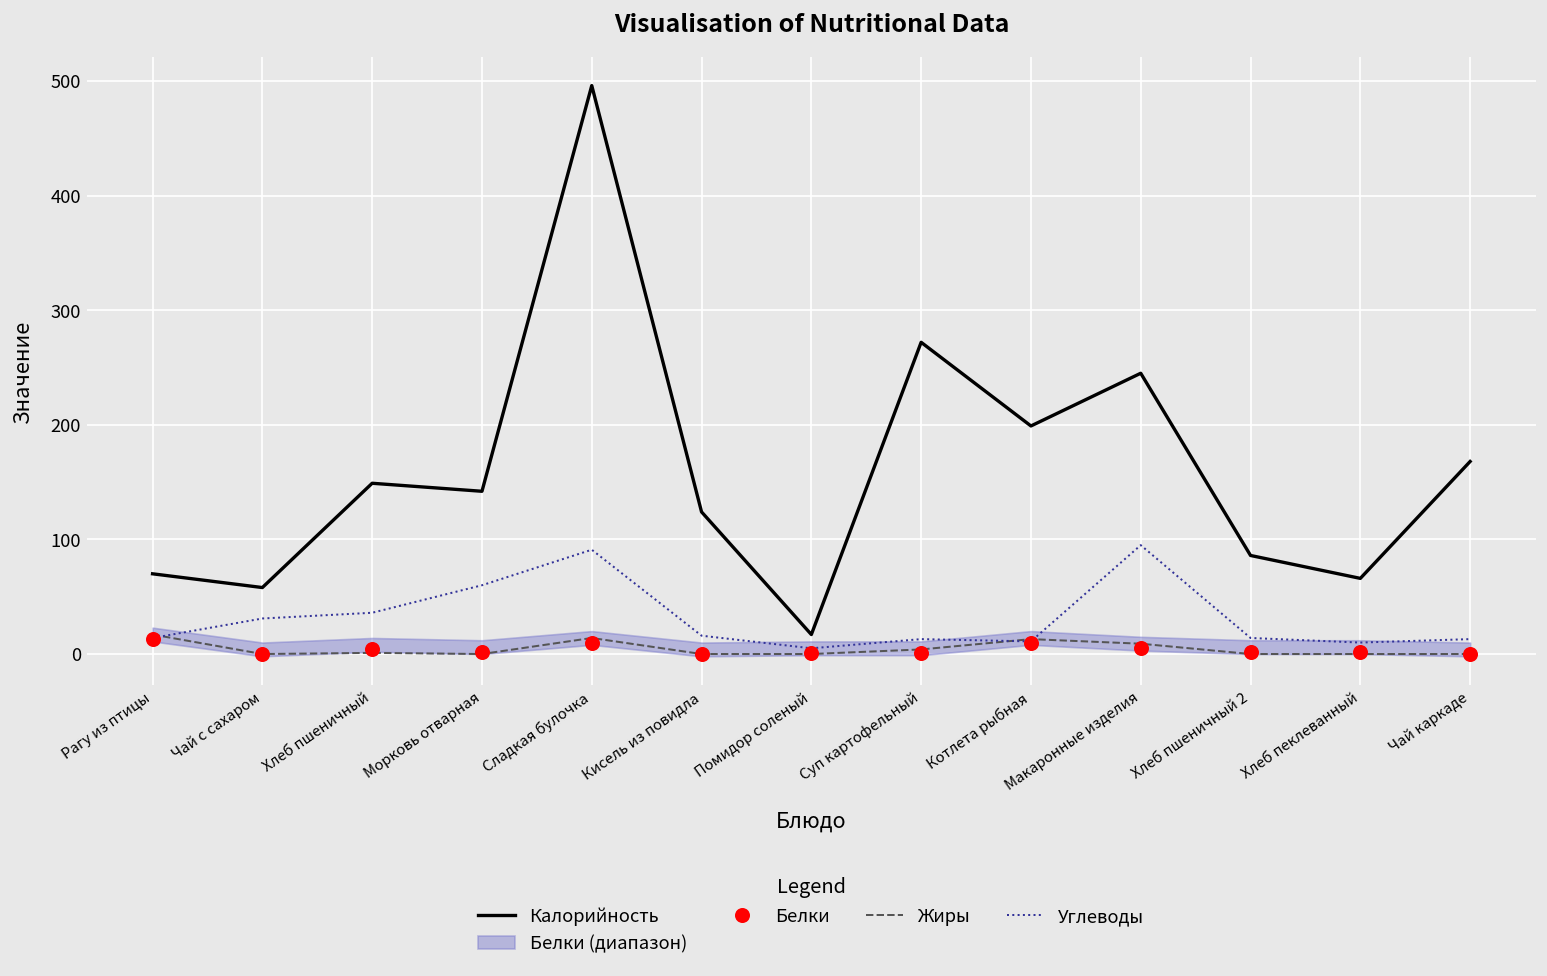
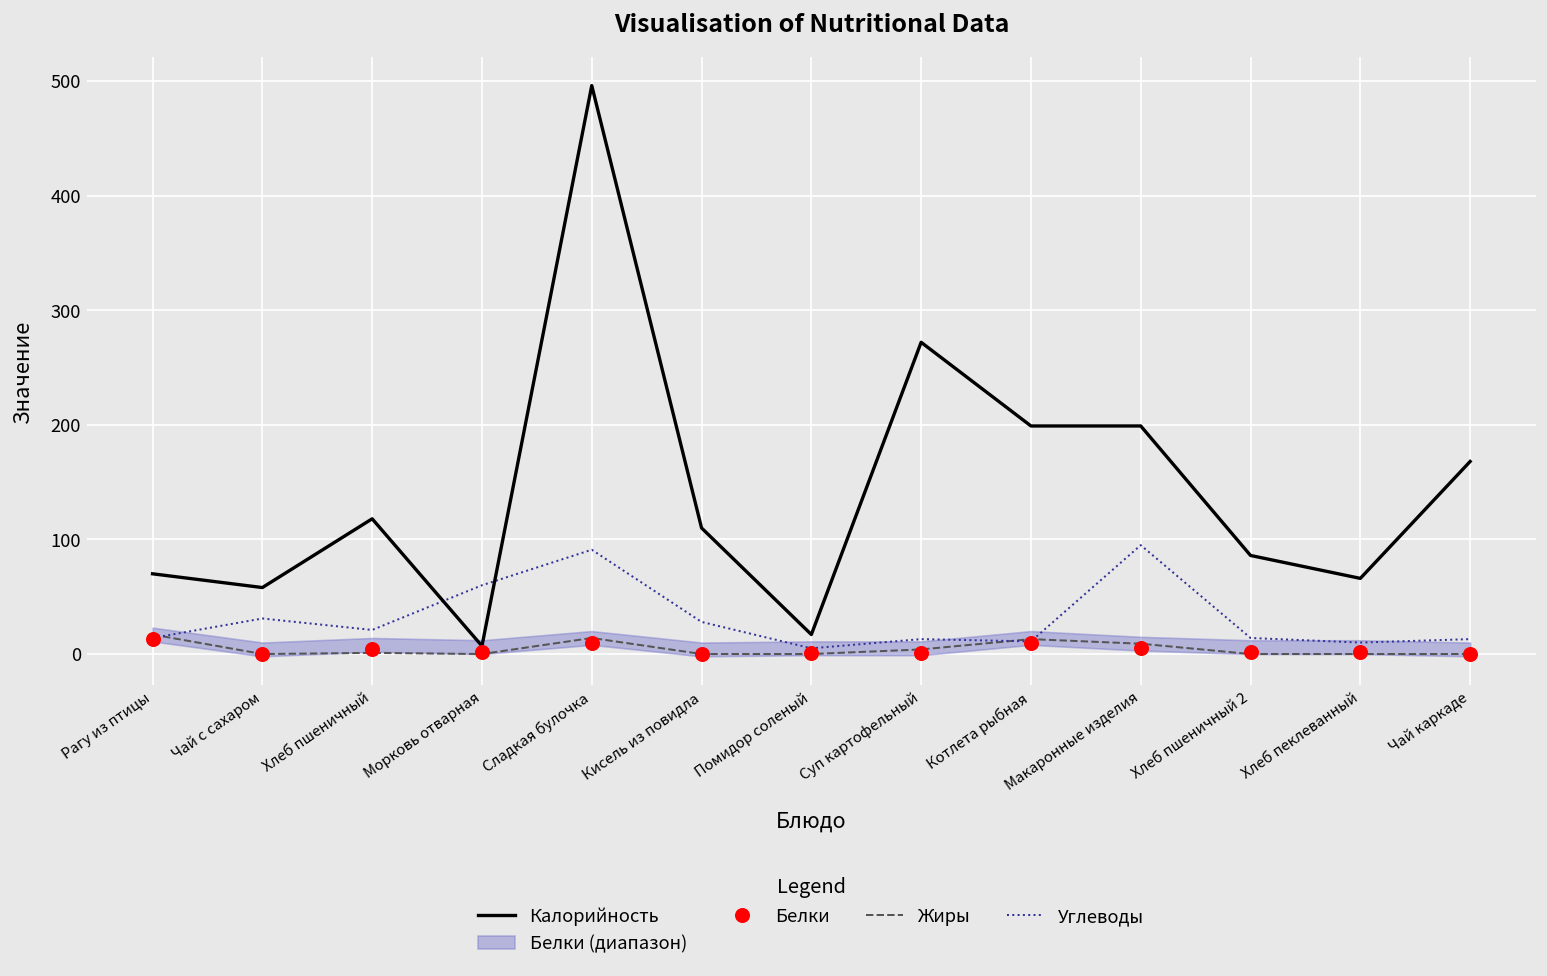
  {
    "Калорийность": {
      "Рагу из птицы": 70,
      "Чай с сахаром": 60,
-     "Хлеб пшеничный": 150,
-     "Морковь отварная": 140,
+     "Хлеб пшеничный": 120,
+     "Морковь отварная": 10,
      "Сладкая булочка": 500,
-     "Кисель из повидла": 120,
+     "Кисель из повидла": 110,
      "Помидор соленый": 20,
      "Суп картофельный": 270,
      "Котлета рыбная": 200,
-     "Макаронные изделия": 250,
+     "Макаронные изделия": 200,
      "Хлеб пшеничный 2": 90,
      "Хлеб пеклеванный": 70,
      "Чай каркаде": 170
    },
    "Белки (диапазон)": {
      "Морковь отварная": 10
    },
    "Белки": {
      "Хлеб пшеничный": 0,
      "Сладкая булочка": 10,
      "Суп картофельный": 0,
      "Макаронные изделия": 10
    },
    "Жиры": {
      "Рагу из птицы": 20,
      "Хлеб пшеничный": 0,
      "Сладкая булочка": 10,
      "Суп картофельный": 0,
      "Макаронные изделия": 10
    },
    "Углеводы": {
      "Чай с сахаром": 30,
-     "Хлеб пшеничный": 40,
+     "Хлеб пшеничный": 20,
      "Морковь отварная": 60,
      "Сладкая булочка": 90,
-     "Кисель из повидла": 20,
+     "Кисель из повидла": 30,
      "Помидор соленый": 10,
      "Макаронные изделия": 100,
      "Чай каркаде": 10
    }
  }
